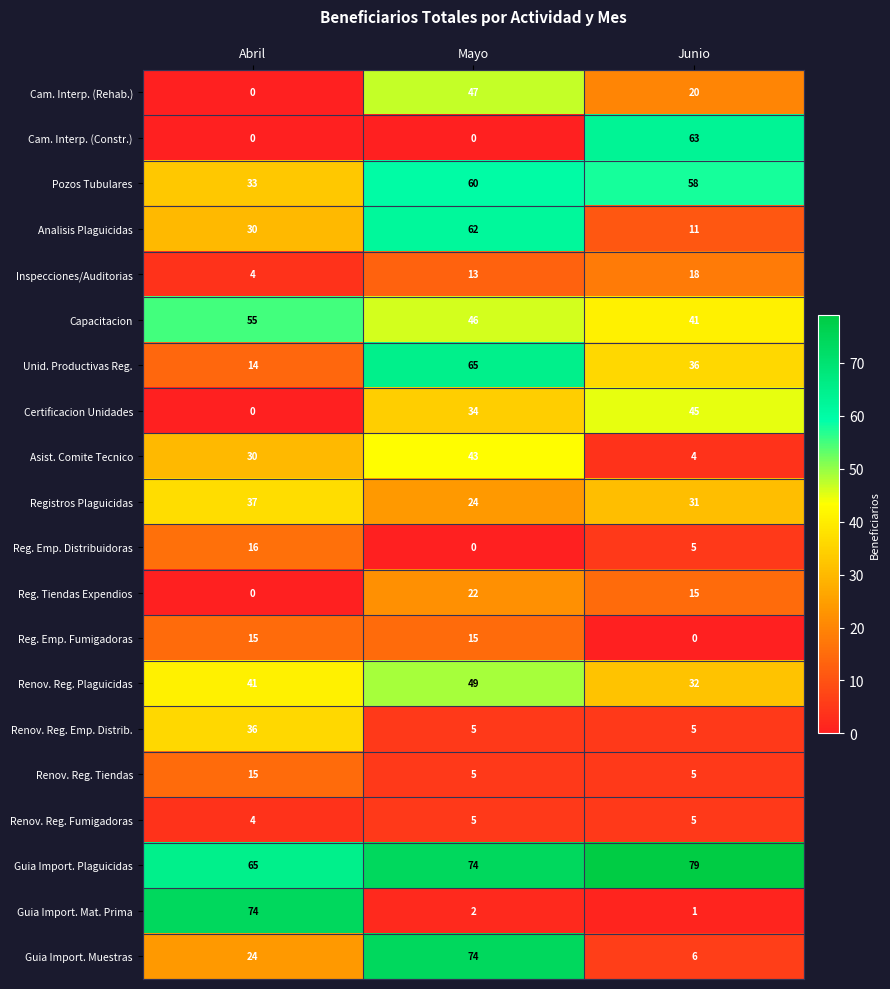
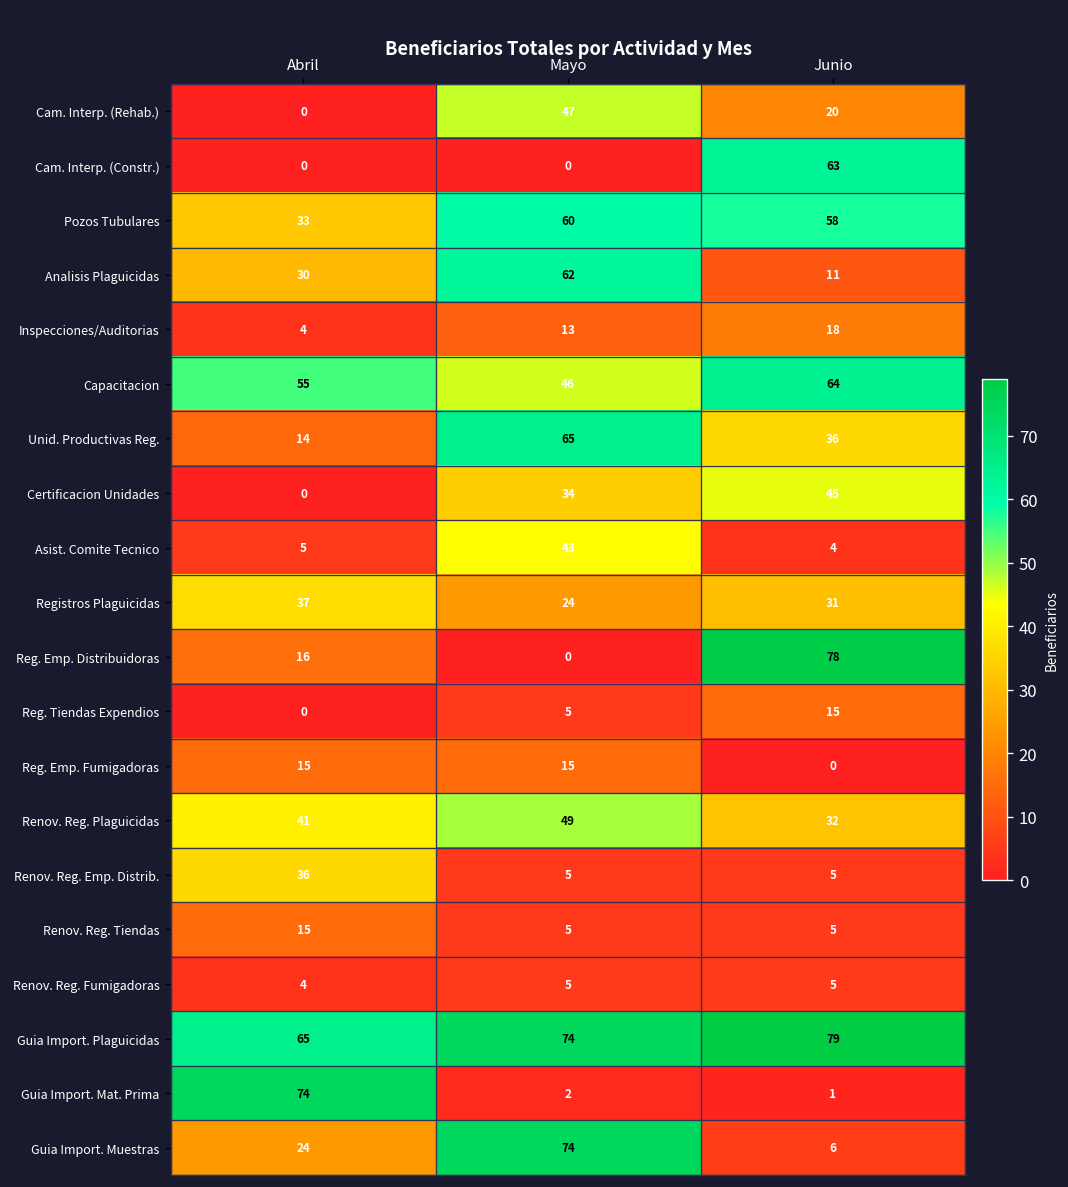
  {
    "Cam. Interp. (Rehab.)": {
      "Abril": 0,
      "Mayo": 47,
      "Junio": 20
    },
    "Cam. Interp. (Constr.)": {
      "Abril": 0,
      "Mayo": 0,
      "Junio": 63
    },
    "Pozos Tubulares": {
      "Abril": 33,
      "Mayo": 60,
      "Junio": 58
    },
    "Analisis Plaguicidas": {
      "Abril": 30,
      "Mayo": 62,
      "Junio": 11
    },
    "Inspecciones/Auditorias": {
      "Abril": 4,
      "Mayo": 13,
      "Junio": 18
    },
    "Capacitacion": {
      "Abril": 55,
      "Mayo": 46,
-     "Junio": 41
+     "Junio": 64
    },
    "Unid. Productivas Reg.": {
      "Abril": 14,
      "Mayo": 65,
      "Junio": 36
    },
    "Certificacion Unidades": {
      "Abril": 0,
      "Mayo": 34,
      "Junio": 45
    },
    "Asist. Comite Tecnico": {
-     "Abril": 30,
+     "Abril": 5,
      "Mayo": 43,
      "Junio": 4
    },
    "Registros Plaguicidas": {
      "Abril": 37,
      "Mayo": 24,
      "Junio": 31
    },
    "Reg. Emp. Distribuidoras": {
      "Abril": 16,
      "Mayo": 0,
-     "Junio": 5
+     "Junio": 78
    },
    "Reg. Tiendas Expendios": {
      "Abril": 0,
-     "Mayo": 22,
+     "Mayo": 5,
      "Junio": 15
    },
    "Reg. Emp. Fumigadoras": {
      "Abril": 15,
      "Mayo": 15,
      "Junio": 0
    },
    "Renov. Reg. Plaguicidas": {
      "Abril": 41,
      "Mayo": 49,
      "Junio": 32
    },
    "Renov. Reg. Emp. Distrib.": {
      "Abril": 36,
      "Mayo": 5,
      "Junio": 5
    },
    "Renov. Reg. Tiendas": {
      "Abril": 15,
      "Mayo": 5,
      "Junio": 5
    },
    "Renov. Reg. Fumigadoras": {
      "Abril": 4,
      "Mayo": 5,
      "Junio": 5
    },
    "Guia Import. Plaguicidas": {
      "Abril": 65,
      "Mayo": 74,
      "Junio": 79
    },
    "Guia Import. Mat. Prima": {
      "Abril": 74,
      "Mayo": 2,
      "Junio": 1
    },
    "Guia Import. Muestras": {
      "Abril": 24,
      "Mayo": 74,
      "Junio": 6
    }
  }
